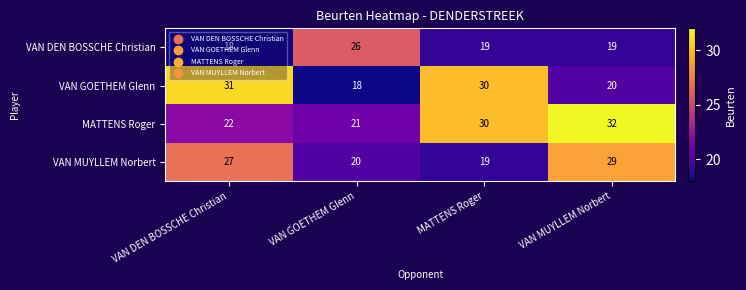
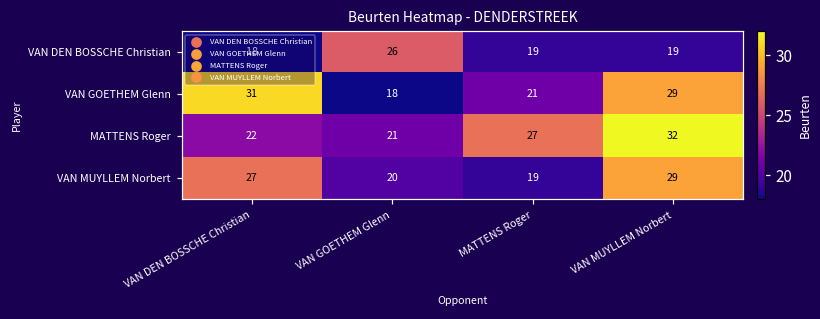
  {
    "VAN DEN BOSSCHE Christian": {
      "VAN GOETHEM Glenn": 26,
      "MATTENS Roger": 19,
      "VAN MUYLLEM Norbert": 19
    },
    "VAN GOETHEM Glenn": {
      "VAN DEN BOSSCHE Christian": 31,
      "VAN GOETHEM Glenn": 18,
-     "MATTENS Roger": 30,
-     "VAN MUYLLEM Norbert": 20
+     "MATTENS Roger": 21,
+     "VAN MUYLLEM Norbert": 29
    },
    "MATTENS Roger": {
      "VAN DEN BOSSCHE Christian": 22,
      "VAN GOETHEM Glenn": 21,
-     "MATTENS Roger": 30,
+     "MATTENS Roger": 27,
      "VAN MUYLLEM Norbert": 32
    },
    "VAN MUYLLEM Norbert": {
      "VAN DEN BOSSCHE Christian": 27,
      "VAN GOETHEM Glenn": 20,
      "MATTENS Roger": 19,
      "VAN MUYLLEM Norbert": 29
    }
  }
